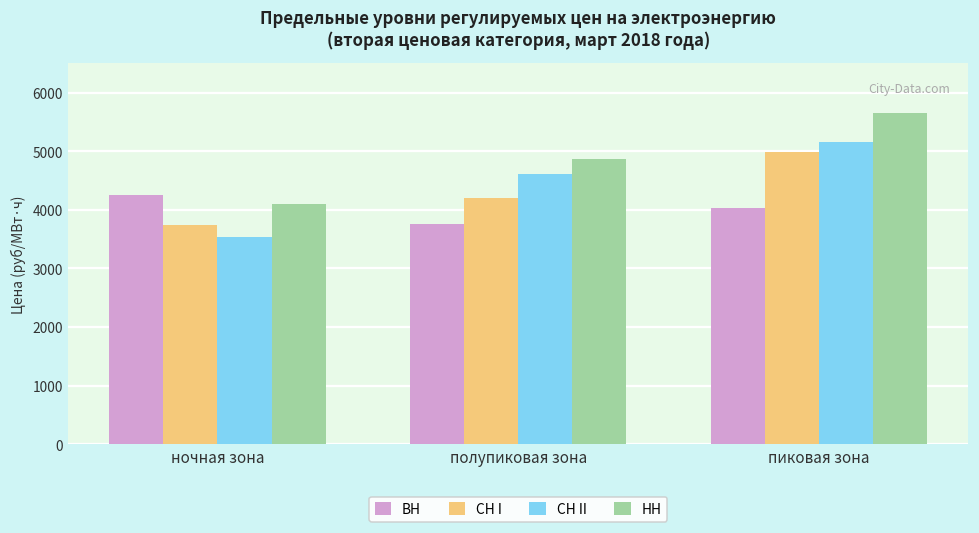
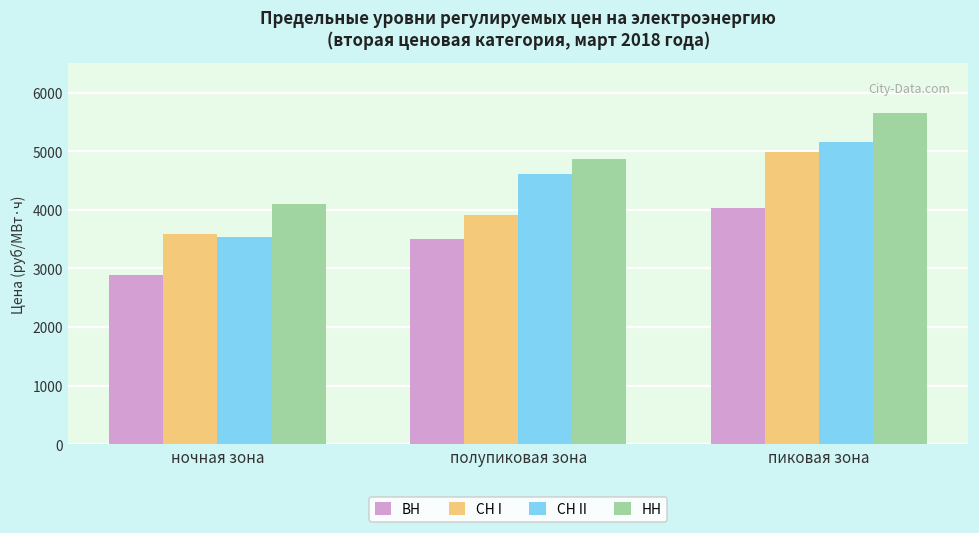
  {
    "ВН": {
-     "ночная зона": 4200,
-     "полупиковая зона": 3800,
+     "ночная зона": 2900,
+     "полупиковая зона": 3500,
      "пиковая зона": 4000
    },
    "СН I": {
-     "ночная зона": 3700,
-     "полупиковая зона": 4200,
+     "ночная зона": 3600,
+     "полупиковая зона": 3900,
      "пиковая зона": 5000
    },
    "СН II": {
      "ночная зона": 3500,
      "полупиковая зона": 4600,
      "пиковая зона": 5200
    },
    "НН": {
      "ночная зона": 4100,
      "полупиковая зона": 4900,
      "пиковая зона": 5700
    }
  }
